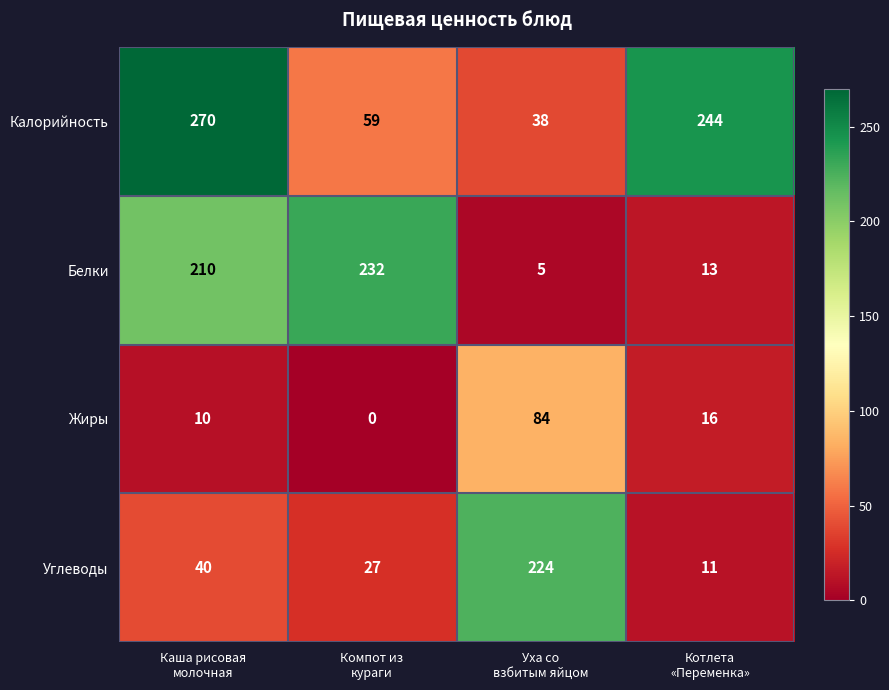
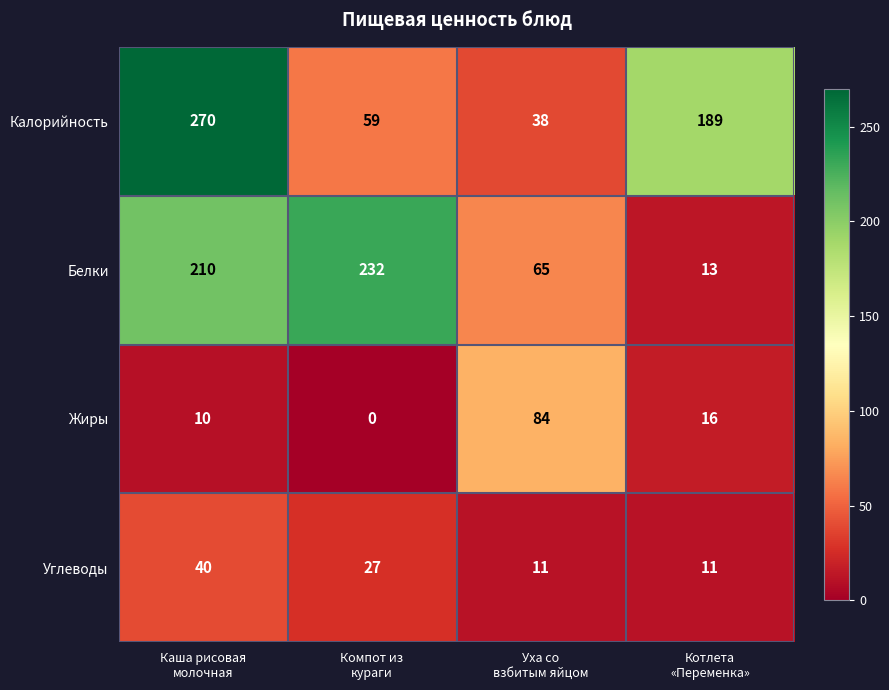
  {
    "Калорийность": {
      "Каша рисовая молочная": 270,
      "Компот из кураги": 59,
      "Уха со взбитым яйцом": 38,
-     "Котлета «Переменка»": 244
+     "Котлета «Переменка»": 189
    },
    "Белки": {
      "Каша рисовая молочная": 210,
      "Компот из кураги": 232,
-     "Уха со взбитым яйцом": 5,
+     "Уха со взбитым яйцом": 65,
      "Котлета «Переменка»": 13
    },
    "Жиры": {
      "Каша рисовая молочная": 10,
      "Компот из кураги": 0,
      "Уха со взбитым яйцом": 84,
      "Котлета «Переменка»": 16
    },
    "Углеводы": {
      "Каша рисовая молочная": 40,
      "Компот из кураги": 27,
-     "Уха со взбитым яйцом": 224,
+     "Уха со взбитым яйцом": 11,
      "Котлета «Переменка»": 11
    }
  }
